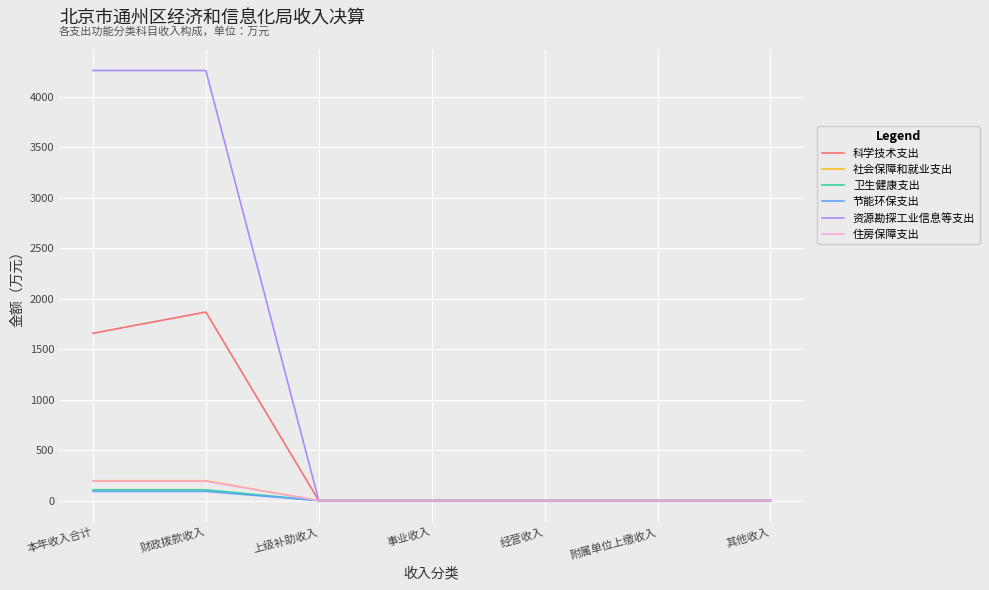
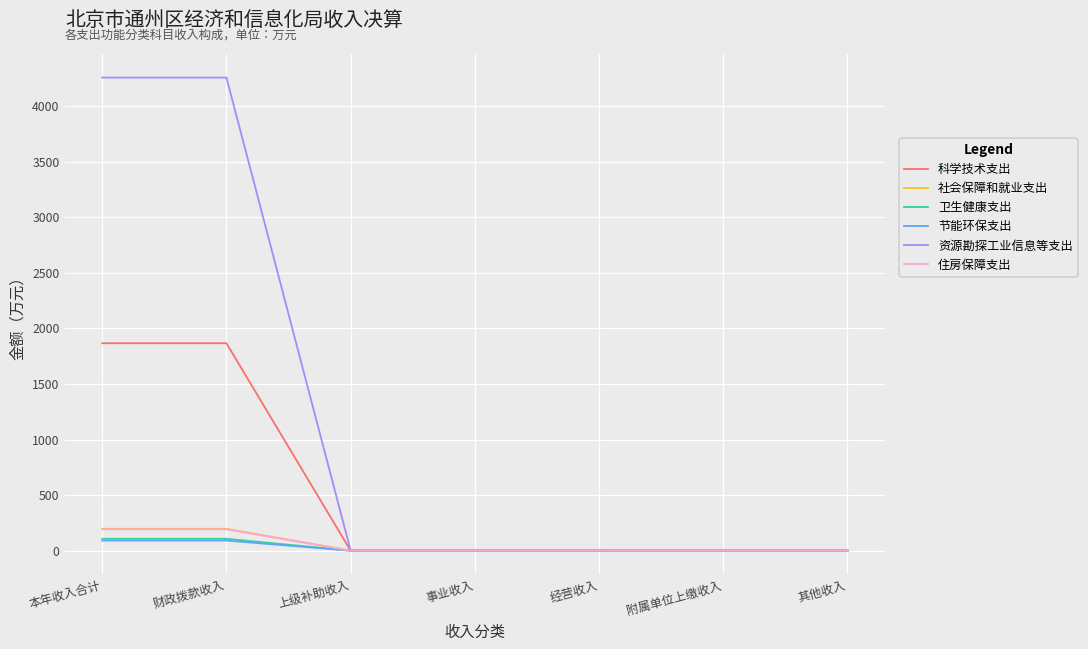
  {
    "科学技术支出": {
-     "本年收入合计": 1660,
+     "本年收入合计": 1870,
      "财政拨款收入": 1870
    },
    "资源勘探工业信息等支出": {
      "本年收入合计": 4260,
      "财政拨款收入": 4260
    }
  }
